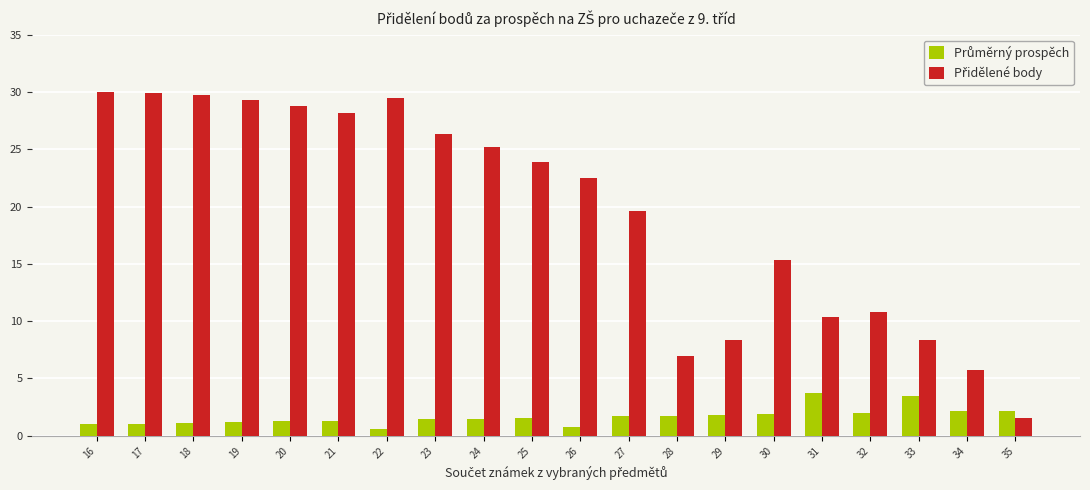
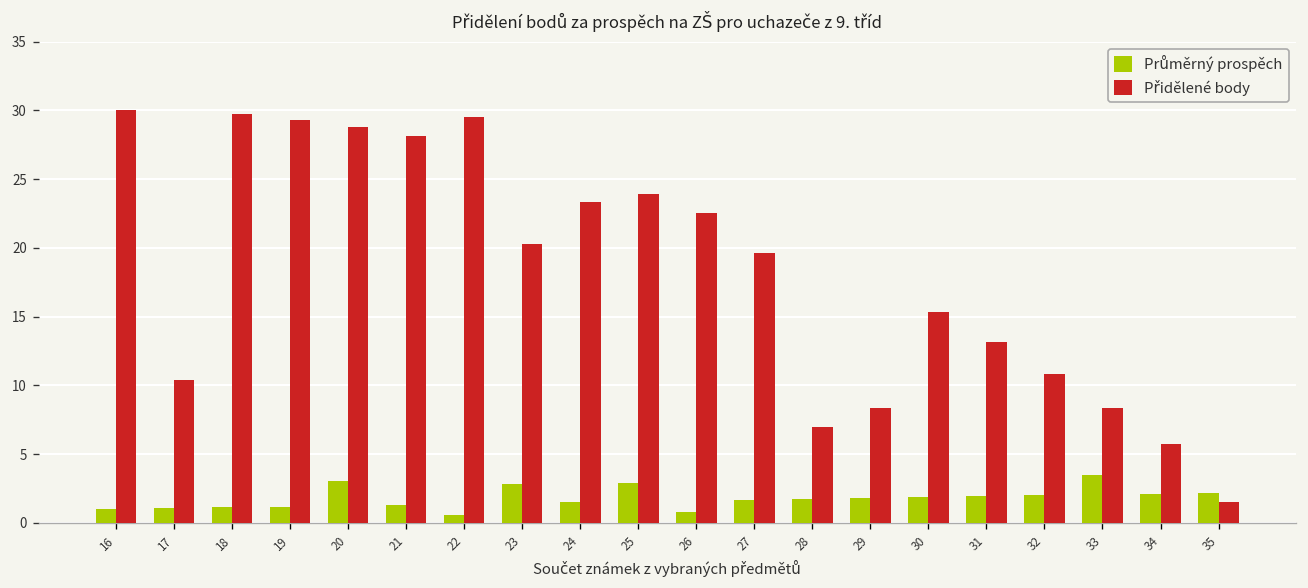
  {
    "Průměrný prospěch": {
      "16": 1.0,
      "17": 1.1,
      "18": 1.1,
      "19": 1.2,
-     "20": 1.3,
+     "20": 3.1,
      "21": 1.3,
      "22": 0.6,
-     "23": 1.4,
+     "23": 2.8,
      "24": 1.5,
-     "25": 1.6,
+     "25": 2.9,
      "26": 0.8,
      "27": 1.7,
      "28": 1.8,
      "29": 1.8,
      "30": 1.9,
-     "31": 3.7,
+     "31": 1.9,
      "32": 2.0,
      "33": 3.4,
      "34": 2.1,
      "35": 2.2
    },
    "Přidělené body": {
      "16": 30.0,
-     "17": 29.9,
+     "17": 10.4,
      "18": 29.7,
      "19": 29.3,
      "20": 28.8,
      "21": 28.1,
      "22": 29.5,
-     "23": 26.3,
-     "24": 25.2,
+     "23": 20.3,
+     "24": 23.3,
      "25": 23.9,
      "26": 22.5,
      "27": 19.6,
      "28": 7.0,
      "29": 8.3,
      "30": 15.3,
-     "31": 10.4,
+     "31": 13.1,
      "32": 10.8,
      "33": 8.3,
      "34": 5.7,
      "35": 1.5
    }
  }
